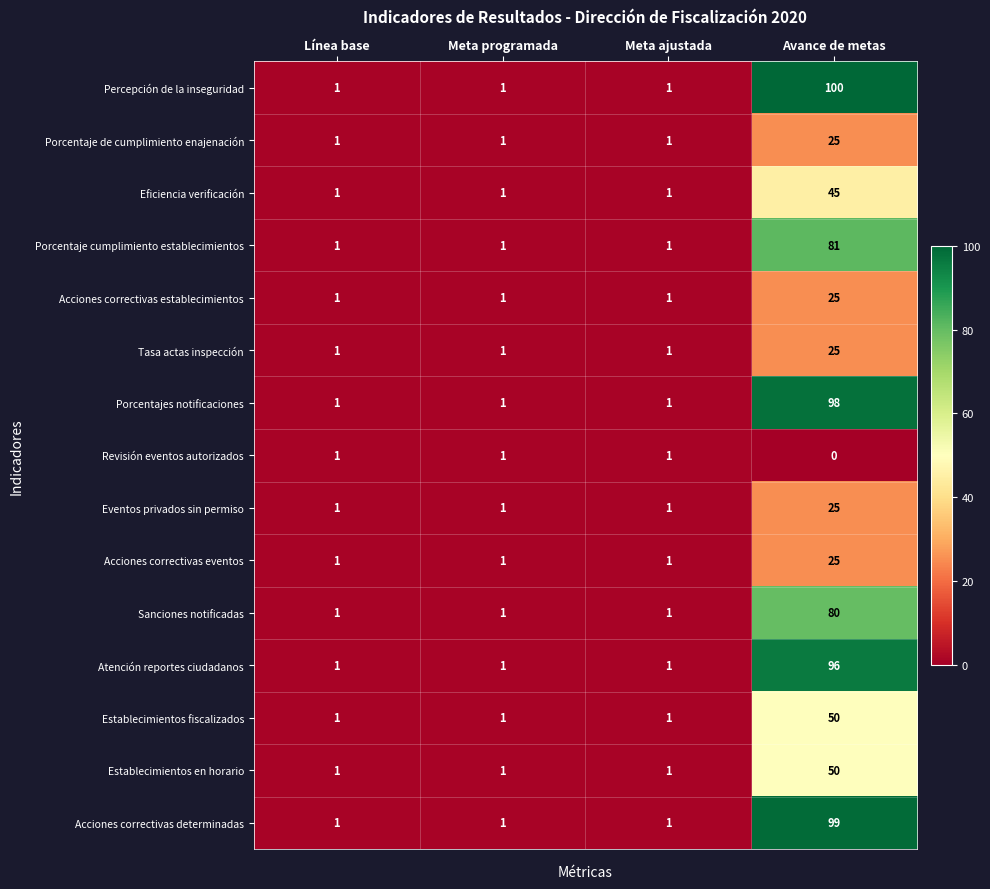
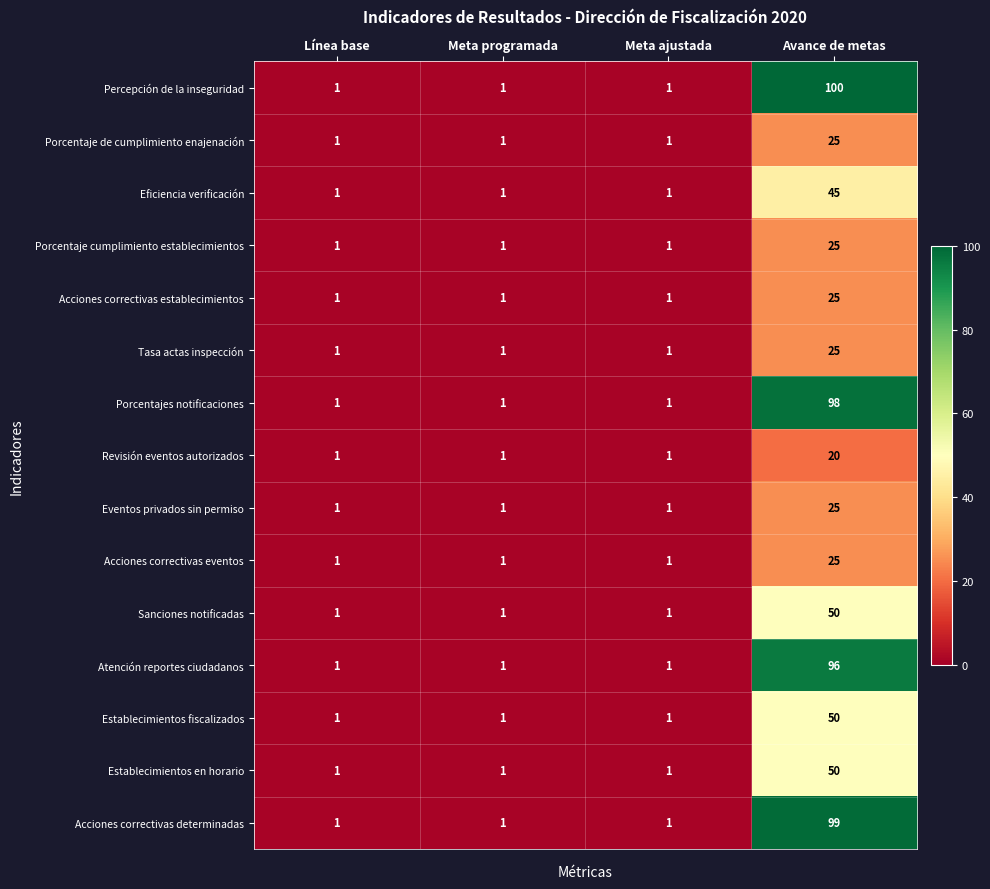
  {
    "Percepción de la inseguridad": {
      "Línea base": 1,
      "Meta programada": 1,
      "Meta ajustada": 1,
      "Avance de metas": 100
    },
    "Porcentaje de cumplimiento enajenación": {
      "Línea base": 1,
      "Meta programada": 1,
      "Meta ajustada": 1,
      "Avance de metas": 25
    },
    "Eficiencia verificación": {
      "Línea base": 1,
      "Meta programada": 1,
      "Meta ajustada": 1,
      "Avance de metas": 45
    },
    "Porcentaje cumplimiento establecimientos": {
      "Línea base": 1,
      "Meta programada": 1,
      "Meta ajustada": 1,
-     "Avance de metas": 81
+     "Avance de metas": 25
    },
    "Acciones correctivas establecimientos": {
      "Línea base": 1,
      "Meta programada": 1,
      "Meta ajustada": 1,
      "Avance de metas": 25
    },
    "Tasa actas inspección": {
      "Línea base": 1,
      "Meta programada": 1,
      "Meta ajustada": 1,
      "Avance de metas": 25
    },
    "Porcentajes notificaciones": {
      "Línea base": 1,
      "Meta programada": 1,
      "Meta ajustada": 1,
      "Avance de metas": 98
    },
    "Revisión eventos autorizados": {
      "Línea base": 1,
      "Meta programada": 1,
      "Meta ajustada": 1,
-     "Avance de metas": 0
+     "Avance de metas": 20
    },
    "Eventos privados sin permiso": {
      "Línea base": 1,
      "Meta programada": 1,
      "Meta ajustada": 1,
      "Avance de metas": 25
    },
    "Acciones correctivas eventos": {
      "Línea base": 1,
      "Meta programada": 1,
      "Meta ajustada": 1,
      "Avance de metas": 25
    },
    "Sanciones notificadas": {
      "Línea base": 1,
      "Meta programada": 1,
      "Meta ajustada": 1,
-     "Avance de metas": 80
+     "Avance de metas": 50
    },
    "Atención reportes ciudadanos": {
      "Línea base": 1,
      "Meta programada": 1,
      "Meta ajustada": 1,
      "Avance de metas": 96
    },
    "Establecimientos fiscalizados": {
      "Línea base": 1,
      "Meta programada": 1,
      "Meta ajustada": 1,
      "Avance de metas": 50
    },
    "Establecimientos en horario": {
      "Línea base": 1,
      "Meta programada": 1,
      "Meta ajustada": 1,
      "Avance de metas": 50
    },
    "Acciones correctivas determinadas": {
      "Línea base": 1,
      "Meta programada": 1,
      "Meta ajustada": 1,
      "Avance de metas": 99
    }
  }
